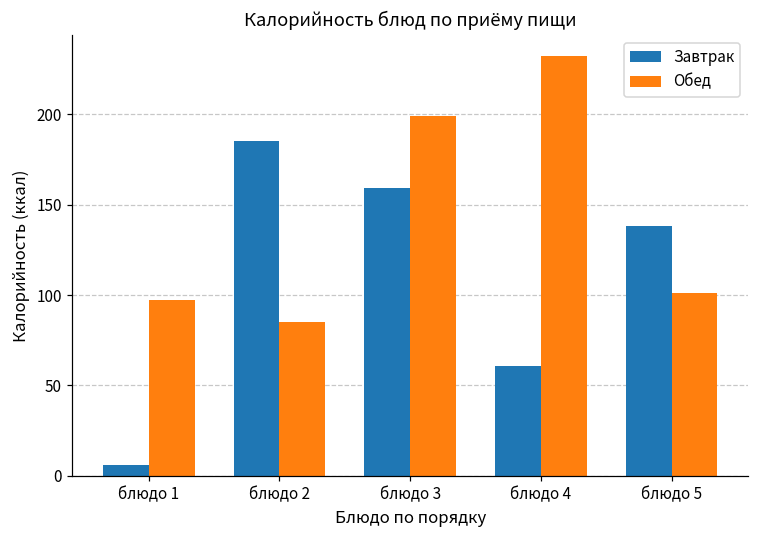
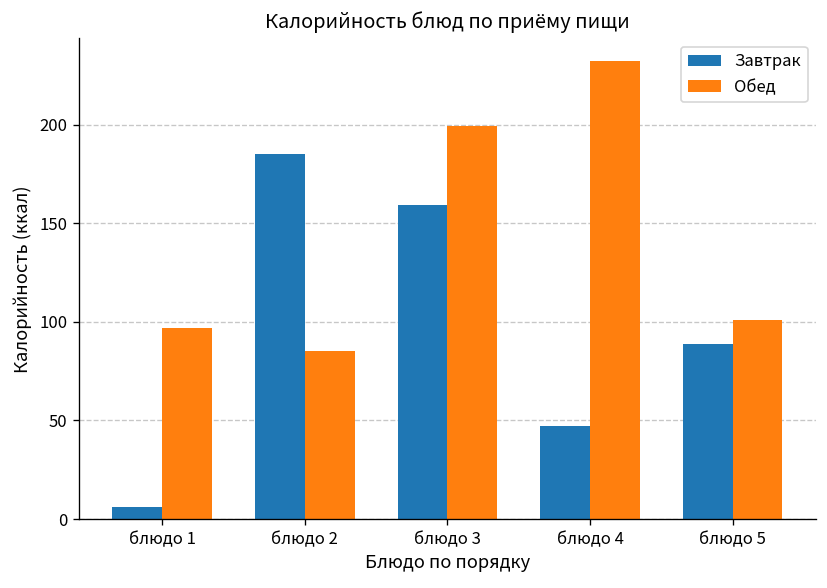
  {
    "Завтрак": {
      "блюдо 1": 6,
      "блюдо 2": 185,
      "блюдо 3": 159,
-     "блюдо 4": 61,
-     "блюдо 5": 138
+     "блюдо 4": 47,
+     "блюдо 5": 89
    },
    "Обед": {
      "блюдо 1": 97,
      "блюдо 2": 85,
      "блюдо 3": 199,
      "блюдо 4": 232,
      "блюдо 5": 101
    }
  }
